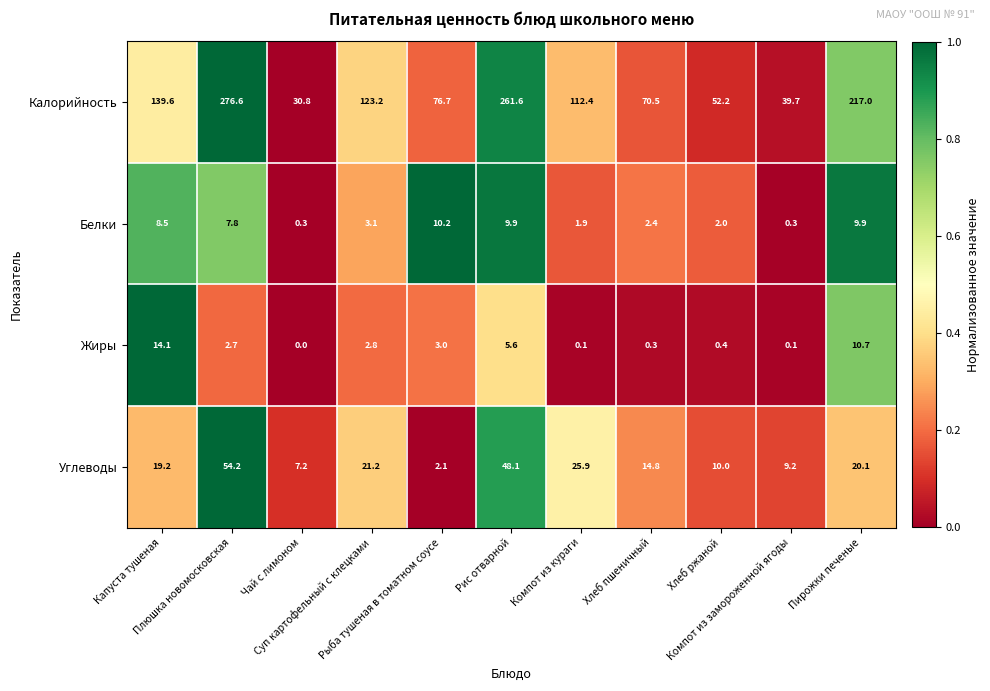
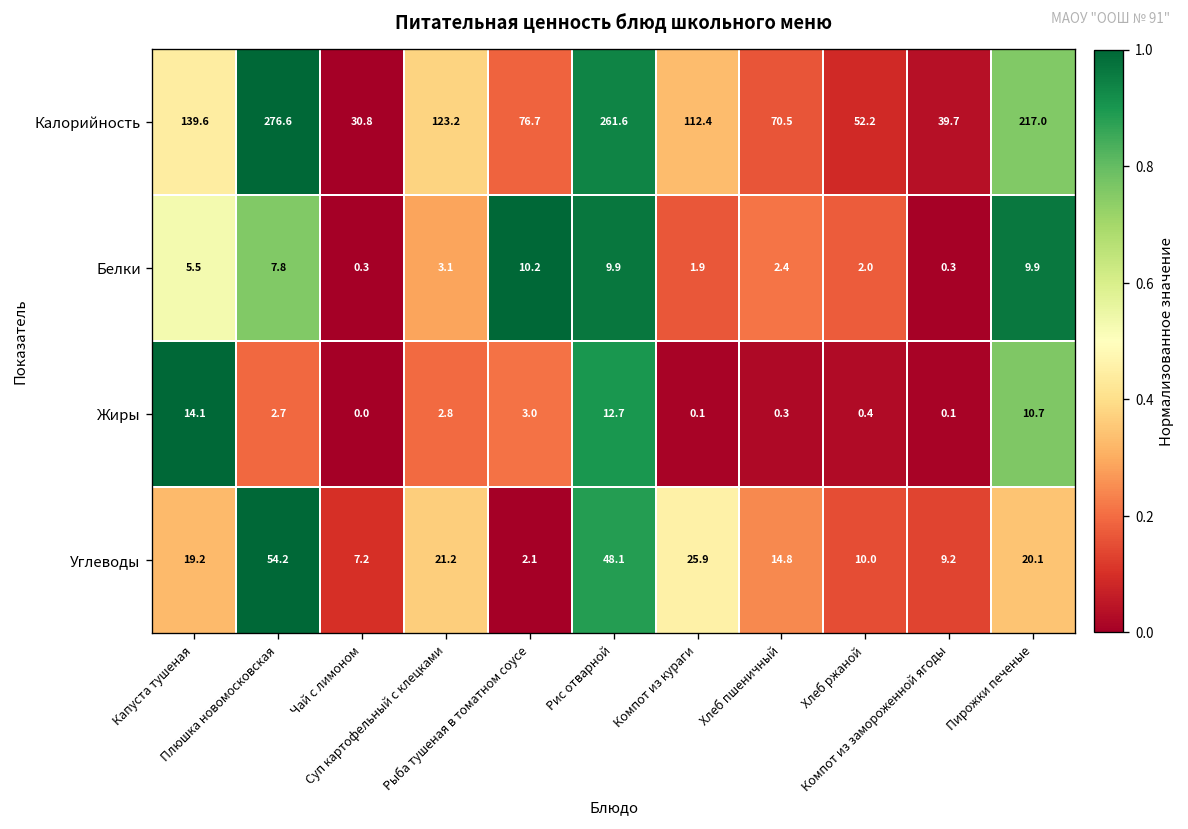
  {
    "Калорийность": {
      "Капуста тушеная": 139.6,
      "Плюшка новомосковская": 276.6,
      "Чай с лимоном": 30.8,
      "Суп картофельный с клецками": 123.2,
      "Рыба тушеная в томатном соусе": 76.7,
      "Рис отварной": 261.6,
      "Компот из кураги": 112.4,
      "Хлеб пшеничный": 70.5,
      "Хлеб ржаной": 52.2,
      "Компот из замороженной ягоды": 39.7,
      "Пирожки печеные": 217.0
    },
    "Белки": {
-     "Капуста тушеная": 8.5,
+     "Капуста тушеная": 5.5,
      "Плюшка новомосковская": 7.8,
      "Чай с лимоном": 0.3,
      "Суп картофельный с клецками": 3.1,
      "Рыба тушеная в томатном соусе": 10.2,
      "Рис отварной": 9.9,
      "Компот из кураги": 1.9,
      "Хлеб пшеничный": 2.4,
      "Хлеб ржаной": 2.0,
      "Компот из замороженной ягоды": 0.3,
      "Пирожки печеные": 9.9
    },
    "Жиры": {
      "Капуста тушеная": 14.1,
      "Плюшка новомосковская": 2.7,
      "Чай с лимоном": 0.0,
      "Суп картофельный с клецками": 2.8,
      "Рыба тушеная в томатном соусе": 3.0,
-     "Рис отварной": 5.6,
+     "Рис отварной": 12.7,
      "Компот из кураги": 0.1,
      "Хлеб пшеничный": 0.3,
      "Хлеб ржаной": 0.4,
      "Компот из замороженной ягоды": 0.1,
      "Пирожки печеные": 10.7
    },
    "Углеводы": {
      "Капуста тушеная": 19.2,
      "Плюшка новомосковская": 54.2,
      "Чай с лимоном": 7.2,
      "Суп картофельный с клецками": 21.2,
      "Рыба тушеная в томатном соусе": 2.1,
      "Рис отварной": 48.1,
      "Компот из кураги": 25.9,
      "Хлеб пшеничный": 14.8,
      "Хлеб ржаной": 10.0,
      "Компот из замороженной ягоды": 9.2,
      "Пирожки печеные": 20.1
    }
  }
